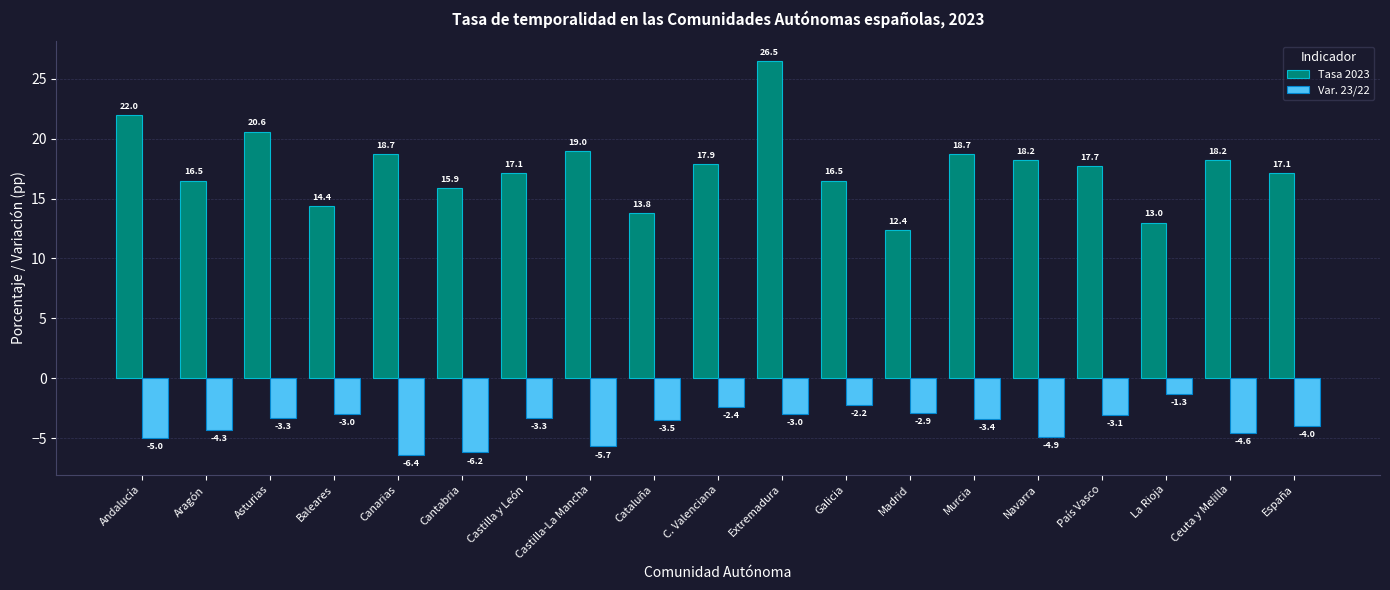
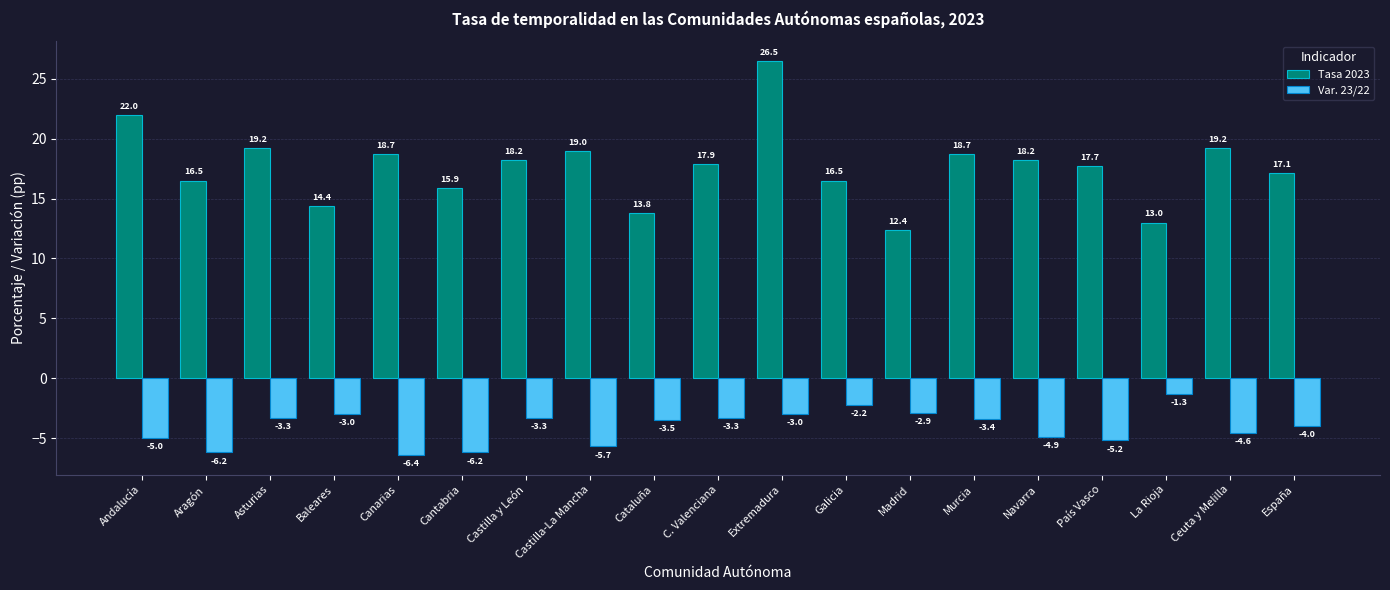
  {
    "Tasa 2023": {
      "Andalucía": 22.0,
      "Aragón": 16.5,
-     "Asturias": 20.6,
+     "Asturias": 19.2,
      "Baleares": 14.4,
      "Canarias": 18.7,
      "Cantabria": 15.9,
-     "Castilla y León": 17.1,
+     "Castilla y León": 18.2,
      "Castilla-La Mancha": 19.0,
      "Cataluña": 13.8,
      "C. Valenciana": 17.9,
      "Extremadura": 26.5,
      "Galicia": 16.5,
      "Madrid": 12.4,
      "Murcia": 18.7,
      "Navarra": 18.2,
      "País Vasco": 17.7,
      "La Rioja": 13.0,
-     "Ceuta y Melilla": 18.2,
+     "Ceuta y Melilla": 19.2,
      "España": 17.1
    },
    "Var. 23/22": {
      "Andalucía": -5.0,
-     "Aragón": -4.3,
+     "Aragón": -6.2,
      "Asturias": -3.3,
      "Baleares": -3.0,
      "Canarias": -6.4,
      "Cantabria": -6.2,
      "Castilla y León": -3.3,
      "Castilla-La Mancha": -5.7,
      "Cataluña": -3.5,
-     "C. Valenciana": -2.4,
+     "C. Valenciana": -3.3,
      "Extremadura": -3.0,
      "Galicia": -2.2,
      "Madrid": -2.9,
      "Murcia": -3.4,
      "Navarra": -4.9,
-     "País Vasco": -3.1,
+     "País Vasco": -5.2,
      "La Rioja": -1.3,
      "Ceuta y Melilla": -4.6,
      "España": -4.0
    }
  }
